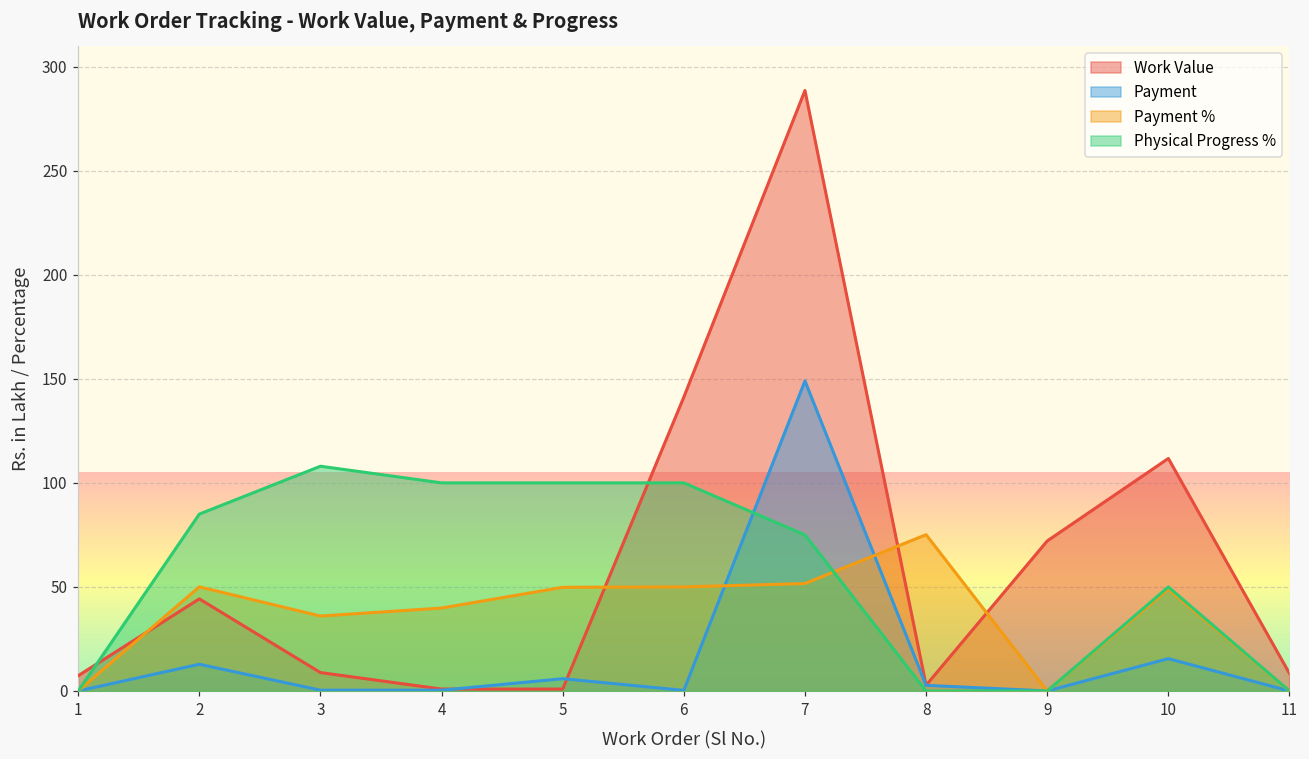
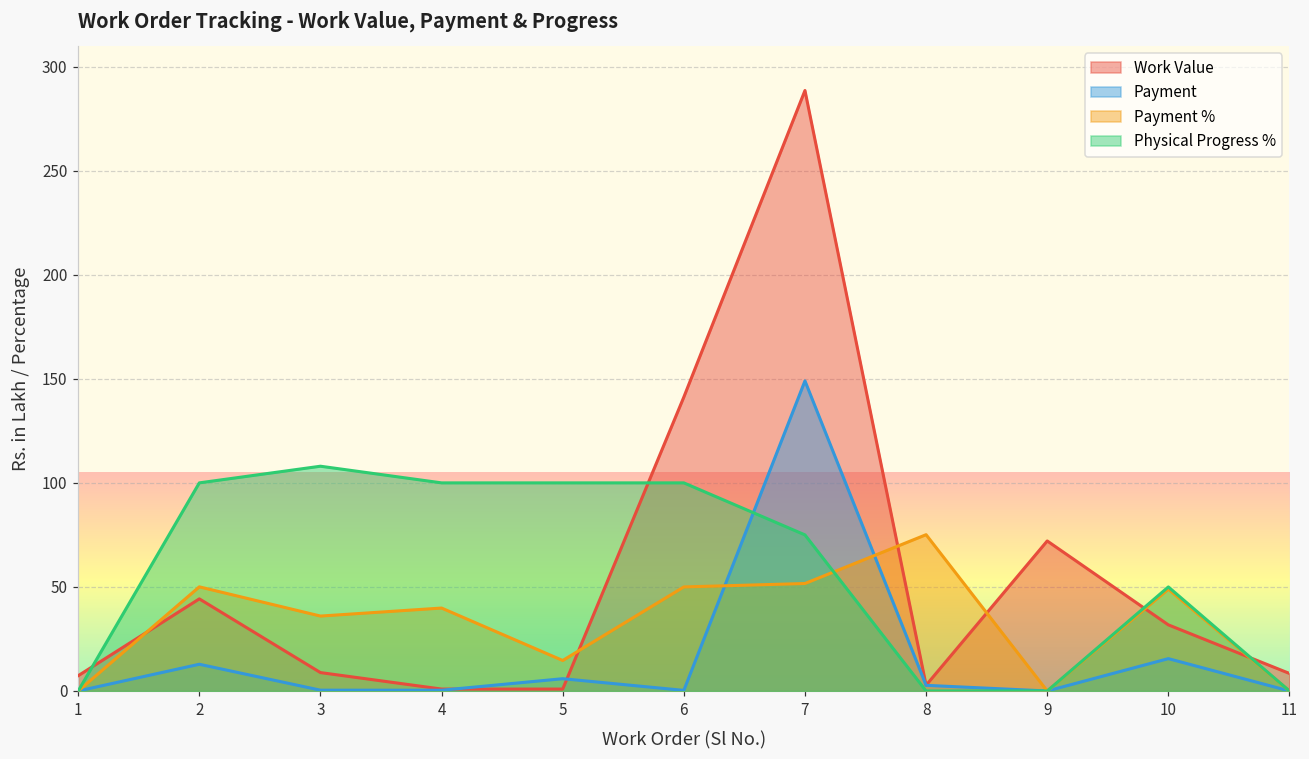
  {
    "Work Value": {
      "1": 7,
      "2": 44,
      "3": 9,
      "5": 1,
      "6": 141,
      "7": 289,
      "9": 72,
-     "10": 112,
+     "10": 32,
      "11": 8
    },
    "Payment": {
      "2": 13,
      "3": 0,
      "5": 6,
      "6": 0,
      "7": 149,
      "10": 16
    },
    "Payment %": {
      "2": 50,
      "3": 36,
      "4": 40,
-     "5": 50,
+     "5": 15,
      "6": 50,
      "7": 52,
      "8": 75
    },
    "Physical Progress %": {
-     "2": 85,
+     "2": 100,
      "3": 108,
      "4": 100,
      "5": 100,
      "6": 100,
      "7": 75,
      "8": 0
    }
  }
